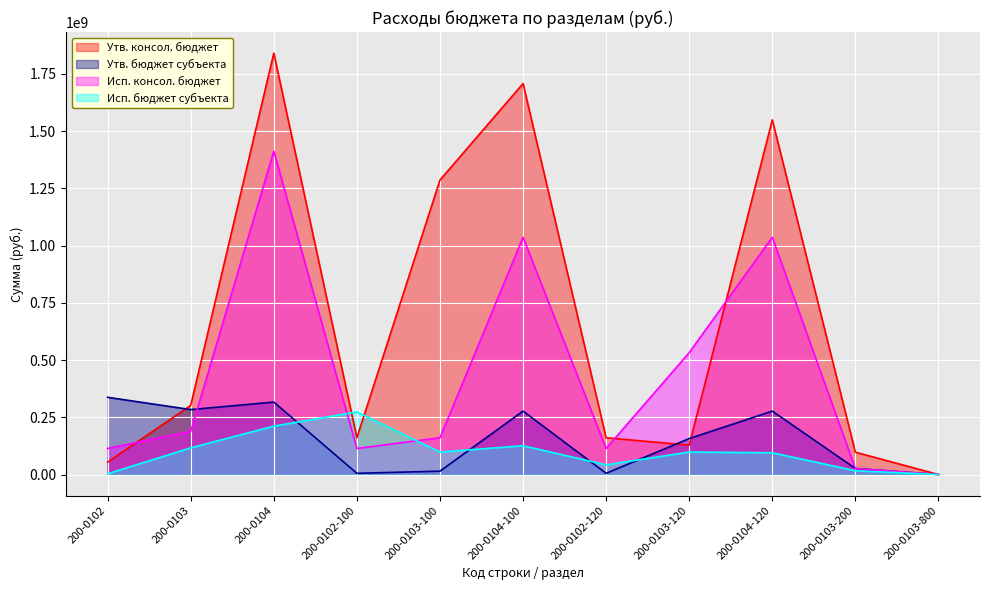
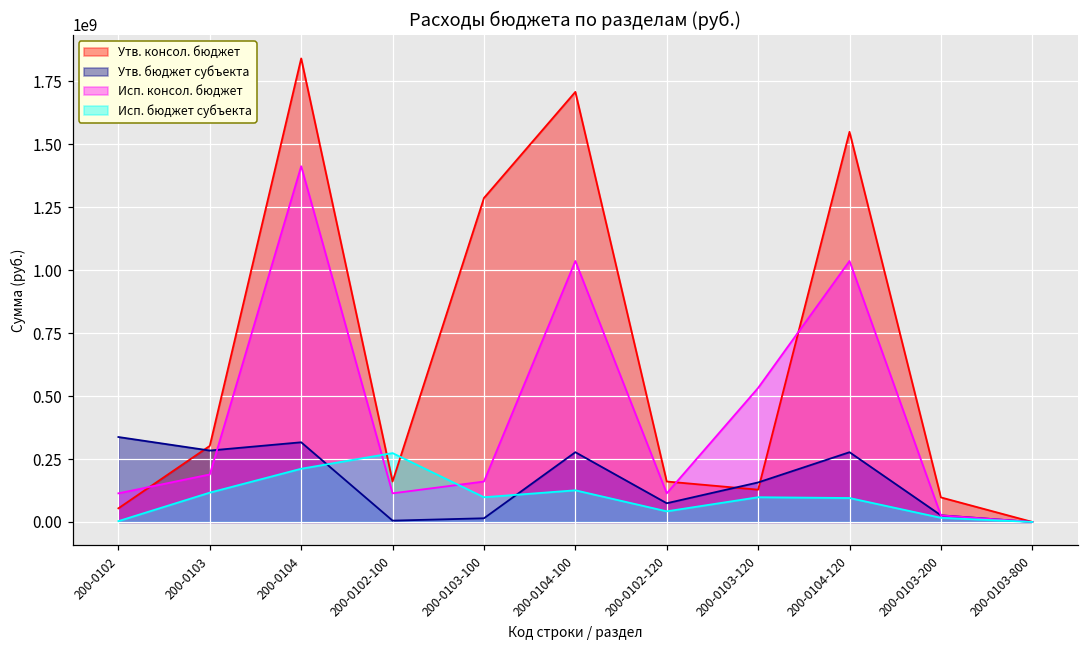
  {
    "Утв. консол. бюджет": {
      "200-0102": 50000000,
      "200-0103": 300000000,
      "200-0104": 1840000000,
      "200-0102-100": 160000000,
      "200-0103-100": 1290000000,
      "200-0104-100": 1710000000,
      "200-0102-120": 160000000,
      "200-0103-120": 130000000,
      "200-0104-120": 1550000000,
      "200-0103-200": 100000000
    },
    "Утв. бюджет субъекта": {
      "200-0102": 340000000,
      "200-0103": 280000000,
      "200-0104": 320000000,
      "200-0102-100": 10000000,
      "200-0103-100": 10000000,
      "200-0104-100": 280000000,
-     "200-0102-120": 10000000,
+     "200-0102-120": 70000000,
      "200-0103-120": 160000000,
      "200-0104-120": 280000000
    },
    "Исп. консол. бюджет": {
      "200-0102": 110000000,
      "200-0103": 190000000,
      "200-0104": 1410000000,
      "200-0102-100": 110000000,
      "200-0103-100": 160000000,
      "200-0104-100": 1040000000,
      "200-0102-120": 110000000,
      "200-0103-120": 530000000,
      "200-0104-120": 1040000000
    },
    "Исп. бюджет субъекта": {
      "200-0102": 0,
      "200-0103": 120000000,
      "200-0104": 210000000,
      "200-0102-100": 270000000,
      "200-0103-100": 100000000,
      "200-0104-100": 130000000,
      "200-0102-120": 40000000,
      "200-0103-120": 100000000,
      "200-0104-120": 100000000
    }
  }
